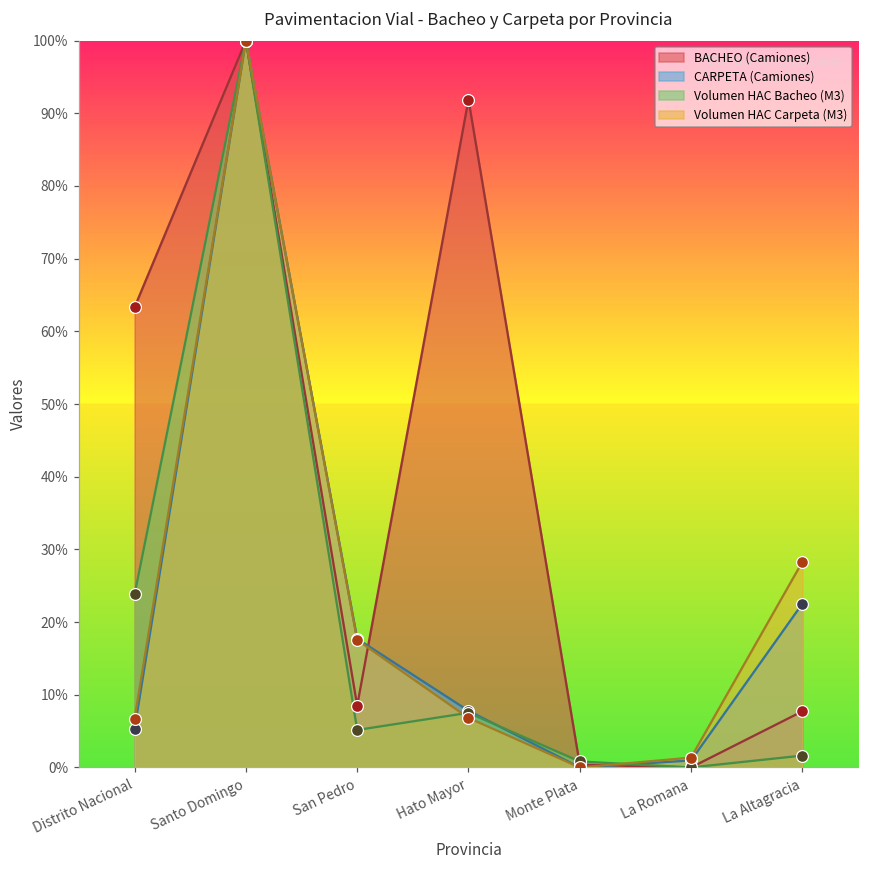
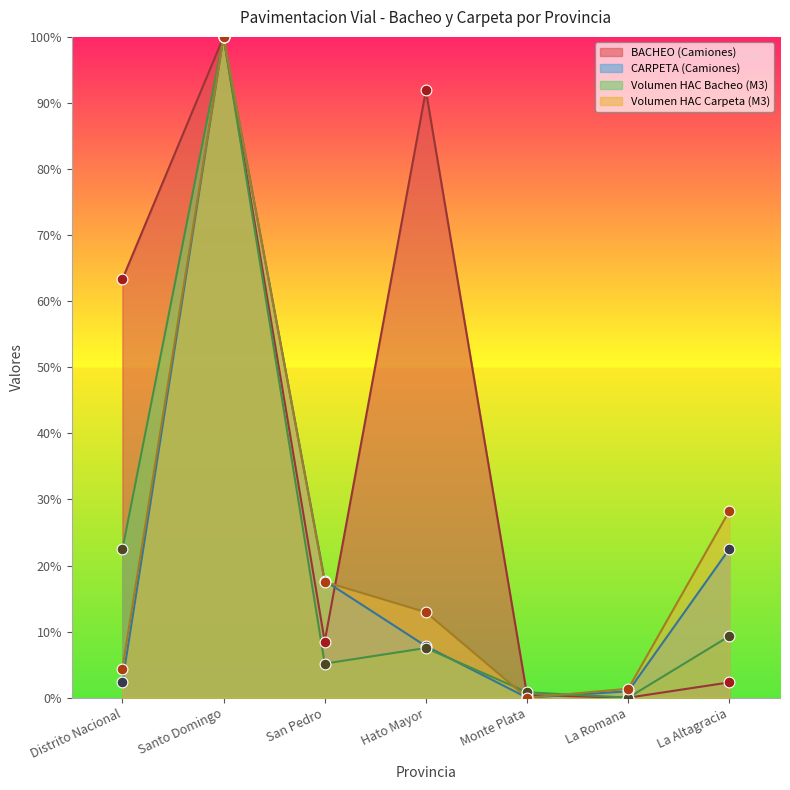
  {
    "BACHEO (Camiones)": {
      "Distrito Nacional": "63%",
      "San Pedro": "8%",
      "Hato Mayor": "92%",
      "Monte Plata": "0%",
-     "La Altagracia": "8%"
+     "La Altagracia": "2%"
    },
    "CARPETA (Camiones)": {
-     "Distrito Nacional": "5%",
+     "Distrito Nacional": "2%",
      "La Altagracia": "23%"
    },
    "Volumen HAC Bacheo (M3)": {
-     "Distrito Nacional": "24%",
+     "Distrito Nacional": "22%",
      "San Pedro": "5%",
      "Monte Plata": "1%",
-     "La Altagracia": "2%"
+     "La Altagracia": "9%"
    },
    "Volumen HAC Carpeta (M3)": {
-     "Distrito Nacional": "7%",
-     "Hato Mayor": "7%",
+     "Distrito Nacional": "4%",
+     "Hato Mayor": "13%",
      "La Altagracia": "28%"
    }
  }
